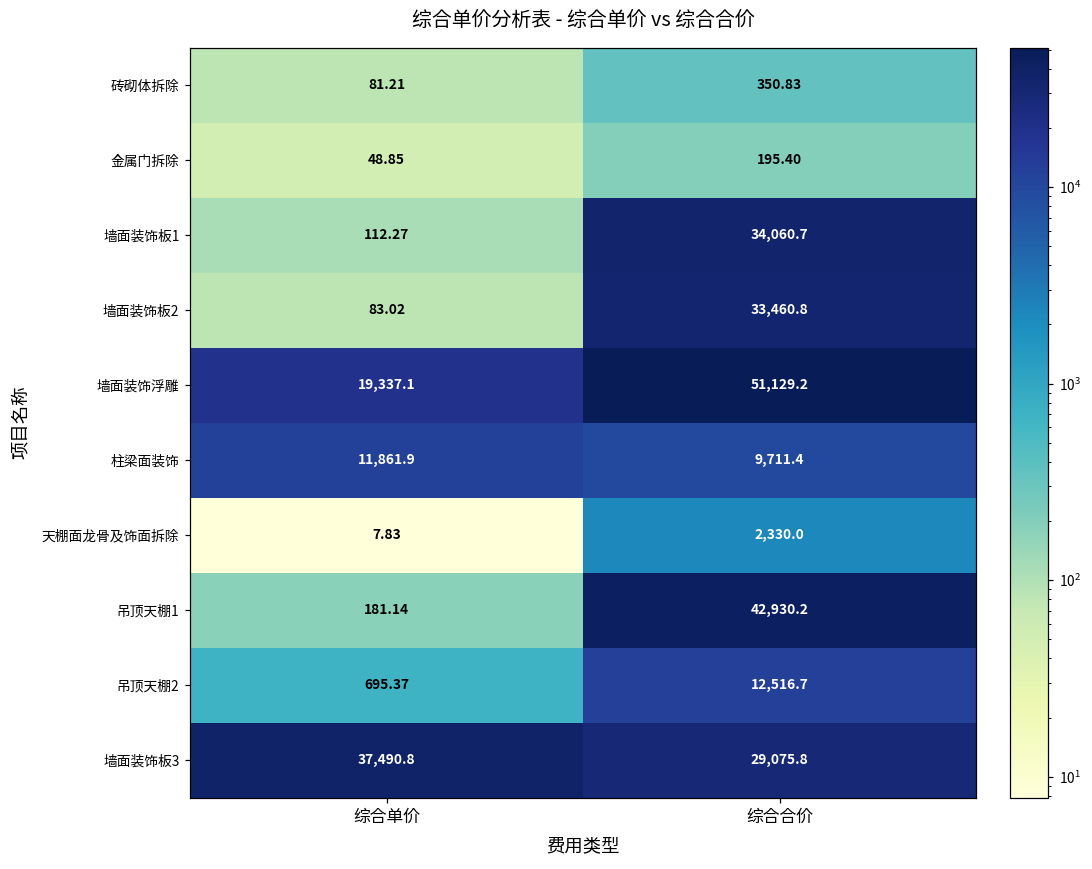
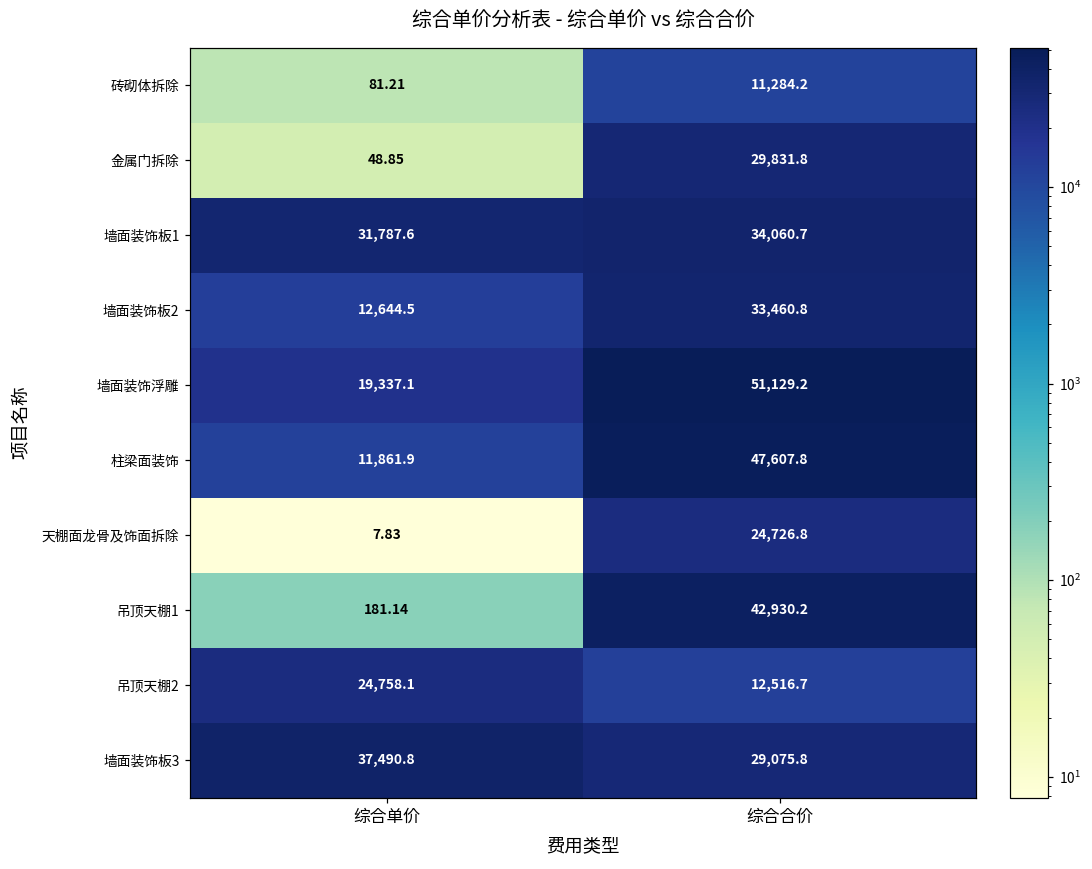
  {
    "砖砌体拆除": {
      "综合单价": "81.21",
-     "综合合价": "350.83"
+     "综合合价": "11,284.2"
    },
    "金属门拆除": {
      "综合单价": "48.85",
-     "综合合价": "195.40"
+     "综合合价": "29,831.8"
    },
    "墙面装饰板1": {
-     "综合单价": "112.27",
+     "综合单价": "31,787.6",
      "综合合价": "34,060.7"
    },
    "墙面装饰板2": {
-     "综合单价": "83.02",
+     "综合单价": "12,644.5",
      "综合合价": "33,460.8"
    },
    "墙面装饰浮雕": {
      "综合单价": "19,337.1",
      "综合合价": "51,129.2"
    },
    "柱梁面装饰": {
      "综合单价": "11,861.9",
-     "综合合价": "9,711.4"
+     "综合合价": "47,607.8"
    },
    "天棚面龙骨及饰面拆除": {
      "综合单价": "7.83",
-     "综合合价": "2,330.0"
+     "综合合价": "24,726.8"
    },
    "吊顶天棚1": {
      "综合单价": "181.14",
      "综合合价": "42,930.2"
    },
    "吊顶天棚2": {
-     "综合单价": "695.37",
+     "综合单价": "24,758.1",
      "综合合价": "12,516.7"
    },
    "墙面装饰板3": {
      "综合单价": "37,490.8",
      "综合合价": "29,075.8"
    }
  }
